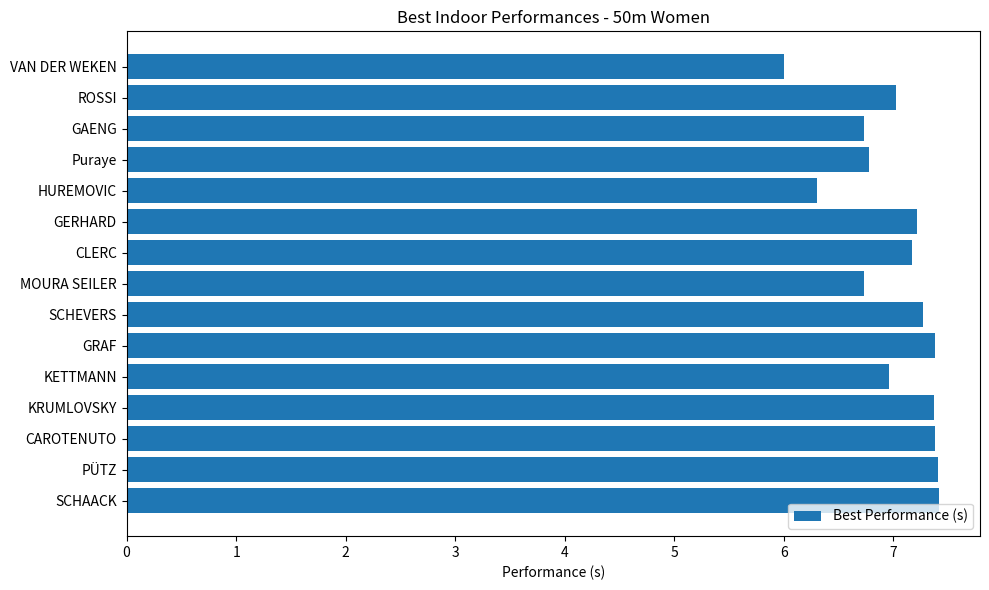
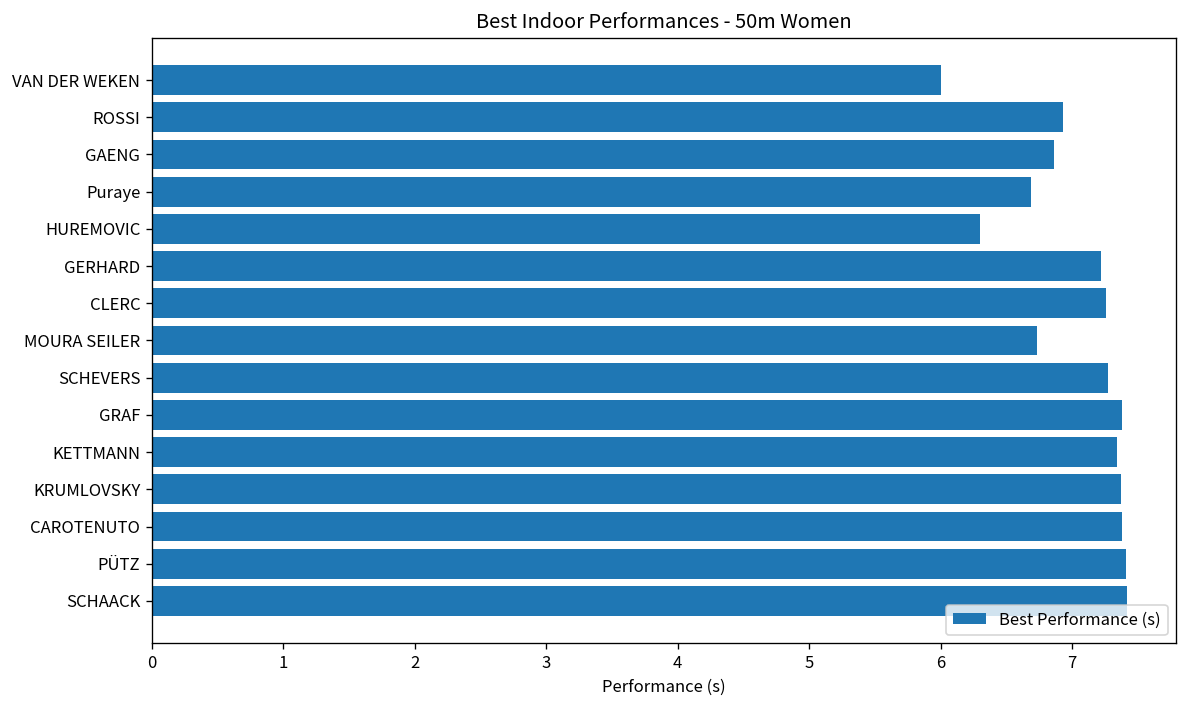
  {
    "VAN DER WEKEN": 6.00,
-   "ROSSI": 7.02,
-   "GAENG": 6.73,
-   "Puraye": 6.78,
+   "ROSSI": 6.93,
+   "GAENG": 6.86,
+   "Puraye": 6.69,
    "HUREMOVIC": 6.30,
    "GERHARD": 7.22,
-   "CLERC": 7.17,
+   "CLERC": 7.26,
    "MOURA SEILER": 6.73,
    "SCHEVERS": 7.27,
    "GRAF": 7.38,
-   "KETTMANN": 6.96,
+   "KETTMANN": 7.34,
    "KRUMLOVSKY": 7.37,
    "CAROTENUTO": 7.38,
    "PÜTZ": 7.41,
    "SCHAACK": 7.42
  }
